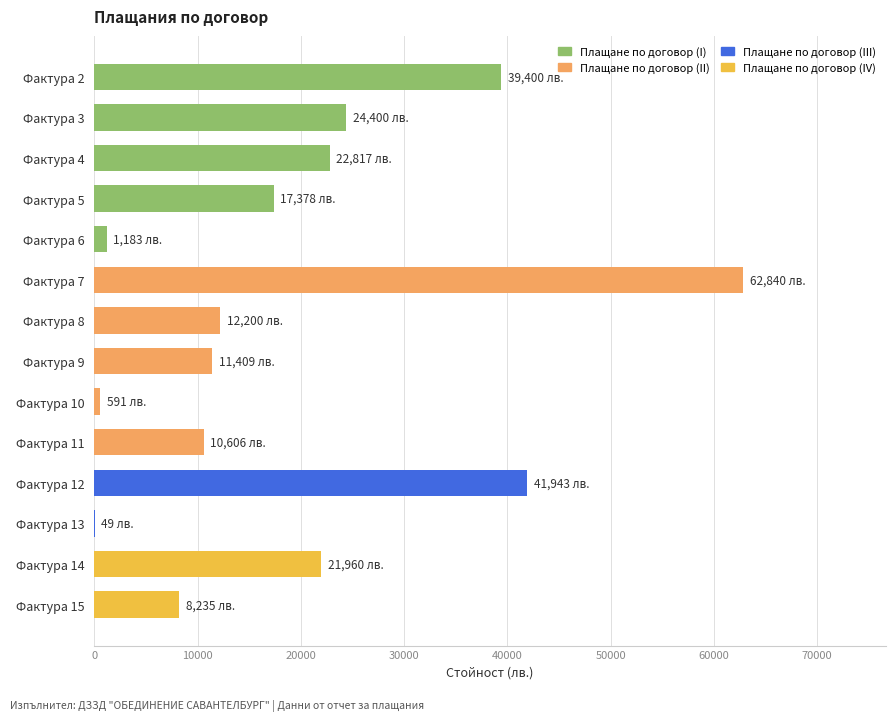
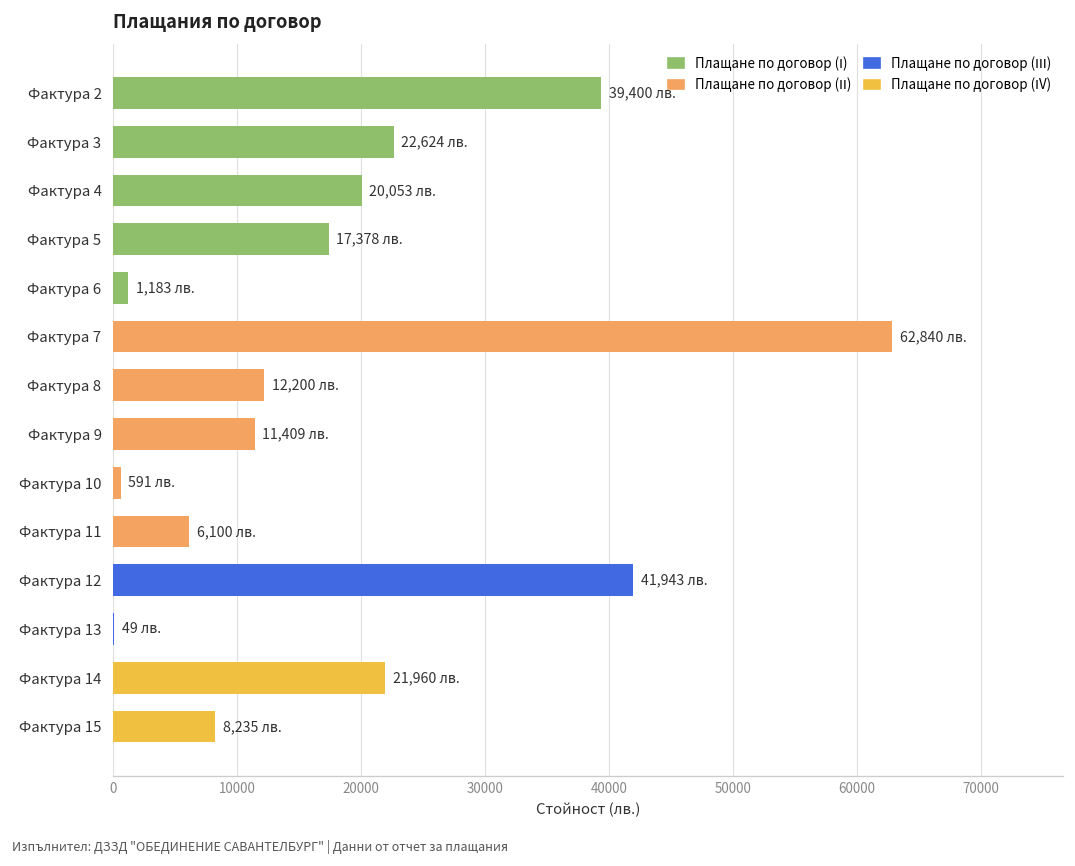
  {
    "Фактура 2": "39,400",
-   "Фактура 3": "24,400",
-   "Фактура 4": "22,817",
+   "Фактура 3": "22,624",
+   "Фактура 4": "20,053",
    "Фактура 5": "17,378",
    "Фактура 6": "1,183",
    "Фактура 7": "62,840",
    "Фактура 8": "12,200",
    "Фактура 9": "11,409",
    "Фактура 10": "591",
-   "Фактура 11": "10,606",
+   "Фактура 11": "6,100",
    "Фактура 12": "41,943",
    "Фактура 13": "49",
    "Фактура 14": "21,960",
    "Фактура 15": "8,235"
  }
